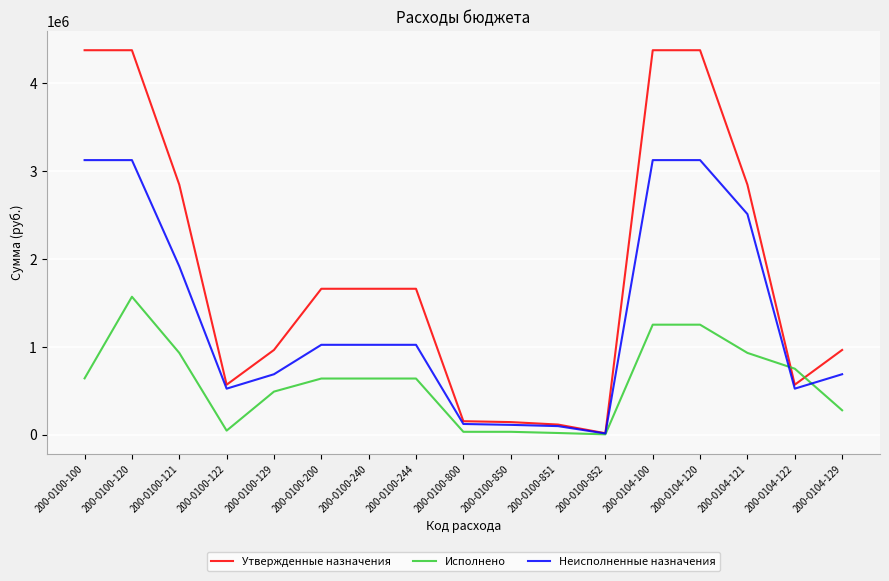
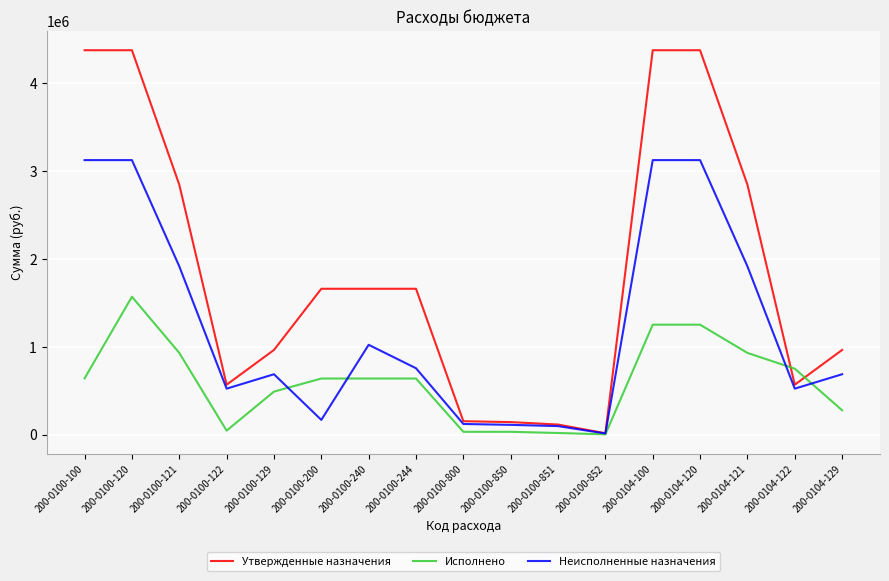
  {
    "Утвержденные назначения": {
      "200-0100-100": 4400000,
      "200-0100-120": 4400000,
      "200-0100-121": 2800000,
      "200-0100-122": 600000,
      "200-0100-129": 1000000,
      "200-0100-200": 1700000,
      "200-0100-240": 1700000,
      "200-0100-244": 1700000,
      "200-0100-800": 200000,
      "200-0100-850": 100000,
      "200-0104-100": 4400000,
      "200-0104-120": 4400000,
      "200-0104-121": 2800000,
      "200-0104-122": 600000,
      "200-0104-129": 1000000
    },
    "Исполнено": {
      "200-0100-100": 600000,
      "200-0100-120": 1600000,
      "200-0100-121": 900000,
      "200-0100-122": 0,
      "200-0100-129": 500000,
      "200-0100-200": 600000,
      "200-0100-240": 600000,
      "200-0100-244": 600000,
      "200-0100-800": 0,
      "200-0100-850": 0,
      "200-0100-851": 0,
      "200-0104-100": 1300000,
      "200-0104-120": 1300000,
      "200-0104-121": 900000,
      "200-0104-122": 800000,
      "200-0104-129": 300000
    },
    "Неисполненные назначения": {
      "200-0100-100": 3100000,
      "200-0100-120": 3100000,
      "200-0100-121": 1900000,
      "200-0100-122": 500000,
      "200-0100-129": 700000,
-     "200-0100-200": 1000000,
+     "200-0100-200": 200000,
      "200-0100-240": 1000000,
-     "200-0100-244": 1000000,
+     "200-0100-244": 800000,
      "200-0100-800": 100000,
      "200-0100-850": 100000,
      "200-0104-100": 3100000,
      "200-0104-120": 3100000,
-     "200-0104-121": 2500000,
+     "200-0104-121": 1900000,
      "200-0104-122": 500000,
      "200-0104-129": 700000
    }
  }
